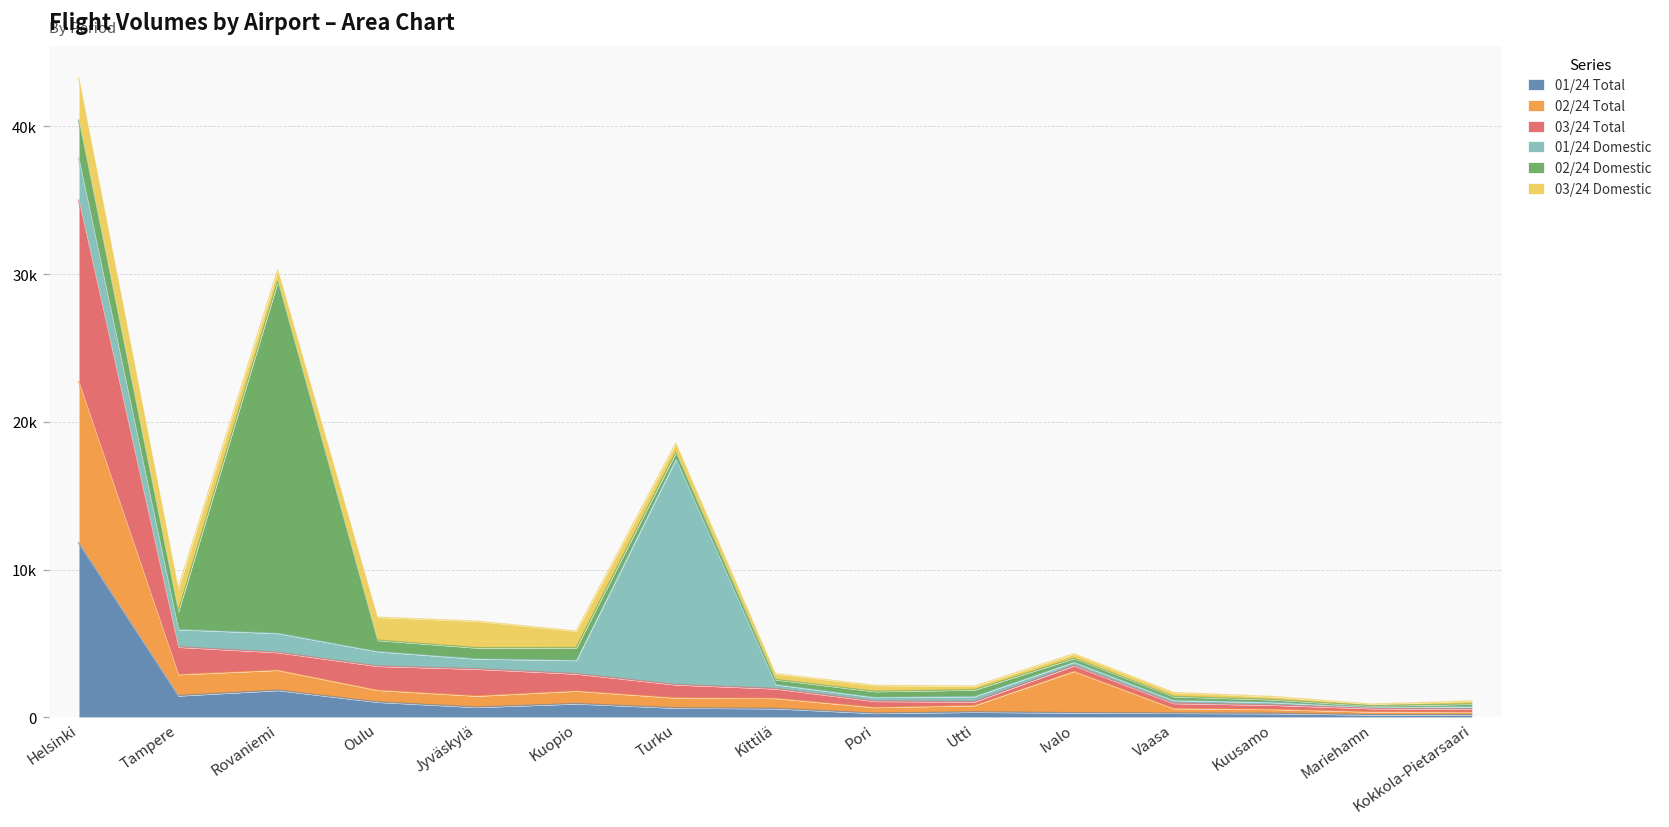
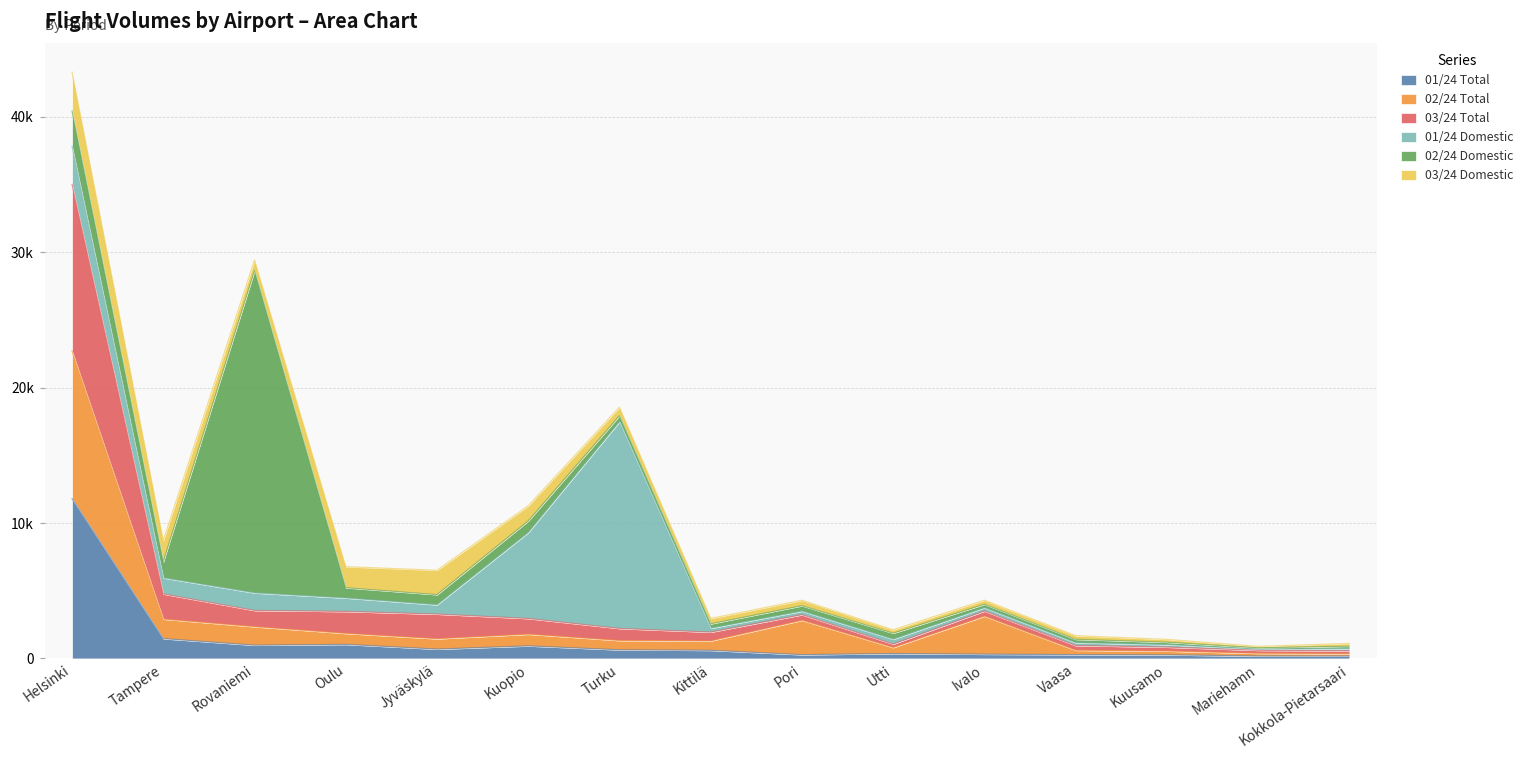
  {
    "01/24 Total": {
      "Helsinki": 11800,
      "Tampere": 1500,
-     "Rovaniemi": 1800,
+     "Rovaniemi": 1000,
      "Oulu": 1000,
      "Jyväskylä": 700,
      "Kuopio": 900,
      "Turku": 600,
      "Kittilä": 600,
      "Pori": 300,
      "Utti": 400,
      "Ivalo": 300,
      "Vaasa": 300,
      "Kuusamo": 300
    },
    "02/24 Total": {
      "Helsinki": 10900,
      "Tampere": 1400,
      "Rovaniemi": 1400,
      "Oulu": 800,
      "Jyväskylä": 800,
      "Kuopio": 900,
      "Turku": 700,
      "Kittilä": 700,
-     "Pori": 400,
+     "Pori": 2500,
      "Utti": 400,
      "Ivalo": 2800,
      "Vaasa": 300,
      "Kuusamo": 300
    },
    "03/24 Total": {
      "Helsinki": 12300,
      "Tampere": 1900,
      "Rovaniemi": 1200,
      "Oulu": 1600,
      "Jyväskylä": 1800,
      "Kuopio": 1200,
      "Turku": 900,
      "Kittilä": 600,
      "Pori": 400,
      "Utti": 300,
      "Ivalo": 400
    },
    "01/24 Domestic": {
      "Helsinki": 2800,
      "Tampere": 1200,
      "Rovaniemi": 1300,
      "Oulu": 1000,
      "Jyväskylä": 700,
-     "Kuopio": 900,
+     "Kuopio": 6300,
      "Turku": 15300,
      "Kittilä": 300,
      "Pori": 300,
      "Utti": 400,
      "Ivalo": 200
    },
    "02/24 Domestic": {
      "Helsinki": 2600,
      "Tampere": 1200,
      "Rovaniemi": 23800,
      "Oulu": 800,
      "Jyväskylä": 700,
      "Kuopio": 900,
      "Turku": 400,
      "Kittilä": 300,
      "Pori": 400,
      "Utti": 400,
      "Ivalo": 300,
      "Vaasa": 200
    },
    "03/24 Domestic": {
      "Helsinki": 2900,
      "Tampere": 1600,
      "Rovaniemi": 800,
      "Oulu": 1600,
      "Jyväskylä": 1800,
      "Kuopio": 1100,
      "Turku": 600,
      "Kittilä": 400,
      "Pori": 400,
      "Utti": 300,
      "Ivalo": 300,
      "Vaasa": 300
    }
  }
